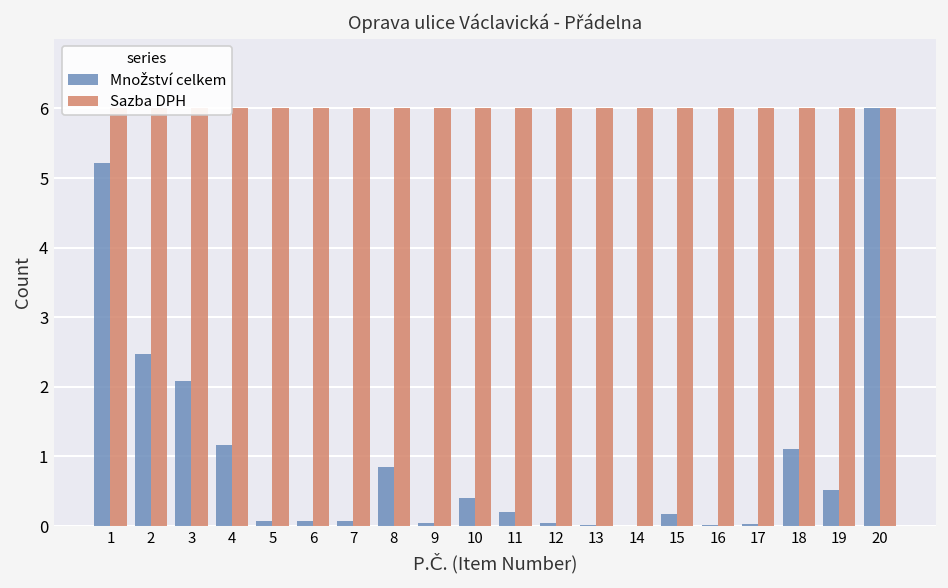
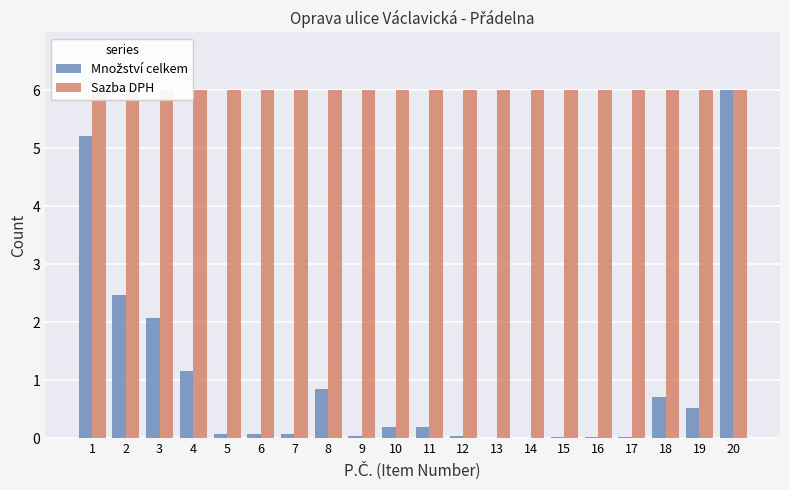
  {
    "Množství celkem": {
      "1": 5.2,
      "2": 2.5,
      "3": 2.1,
      "4": 1.2,
      "5": 0.1,
      "6": 0.1,
      "7": 0.1,
      "8": 0.8,
      "9": 0.0,
-     "10": 0.4,
+     "10": 0.2,
      "11": 0.2,
-     "15": 0.2,
-     "18": 1.1,
+     "15": 0.0,
+     "18": 0.7,
      "19": 0.5,
      "20": 6.0
    },
    "Sazba DPH": {
      "4": 6.0,
      "5": 6.0,
      "6": 6.0,
      "7": 6.0,
      "8": 6.0,
      "9": 6.0,
      "10": 6.0,
      "11": 6.0,
      "12": 6.0,
      "13": 6.0,
      "14": 6.0,
      "15": 6.0,
      "16": 6.0,
      "17": 6.0,
      "18": 6.0,
      "19": 6.0,
      "20": 6.0
    }
  }
